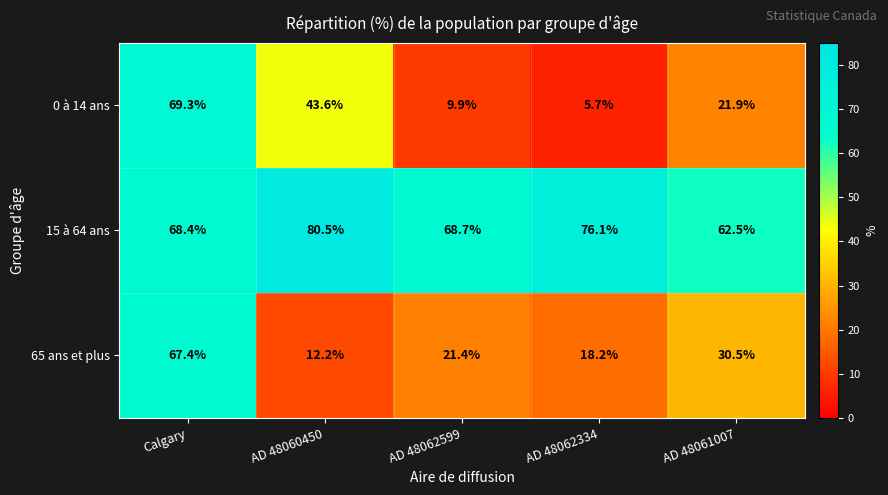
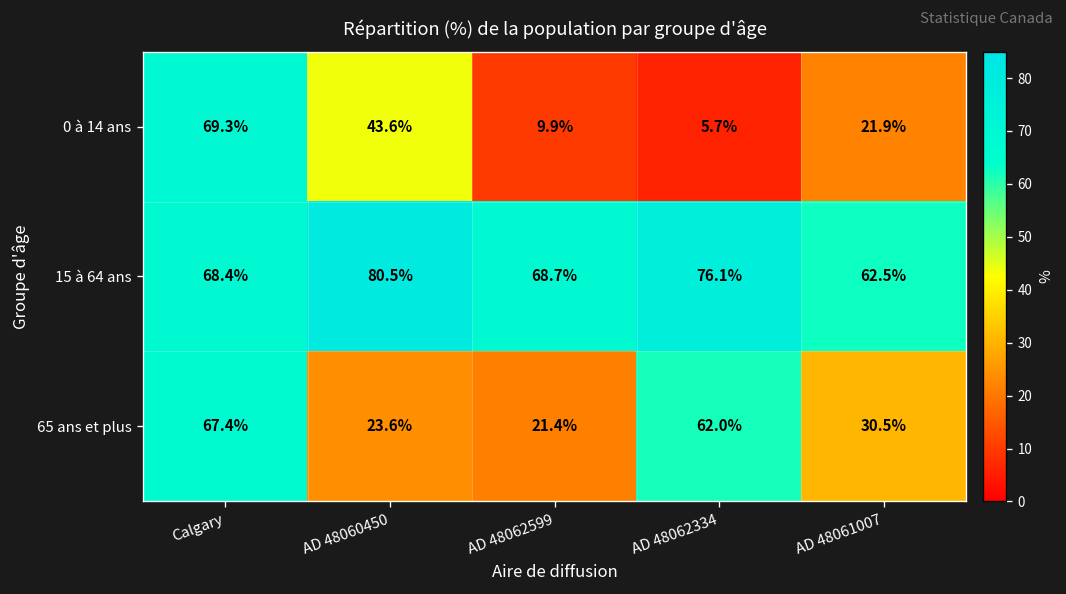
  {
    "0 à 14 ans": {
      "Calgary": "69.3%",
      "AD 48060450": "43.6%",
      "AD 48062599": "9.9%",
      "AD 48062334": "5.7%",
      "AD 48061007": "21.9%"
    },
    "15 à 64 ans": {
      "Calgary": "68.4%",
      "AD 48060450": "80.5%",
      "AD 48062599": "68.7%",
      "AD 48062334": "76.1%",
      "AD 48061007": "62.5%"
    },
    "65 ans et plus": {
      "Calgary": "67.4%",
-     "AD 48060450": "12.2%",
+     "AD 48060450": "23.6%",
      "AD 48062599": "21.4%",
-     "AD 48062334": "18.2%",
+     "AD 48062334": "62.0%",
      "AD 48061007": "30.5%"
    }
  }
